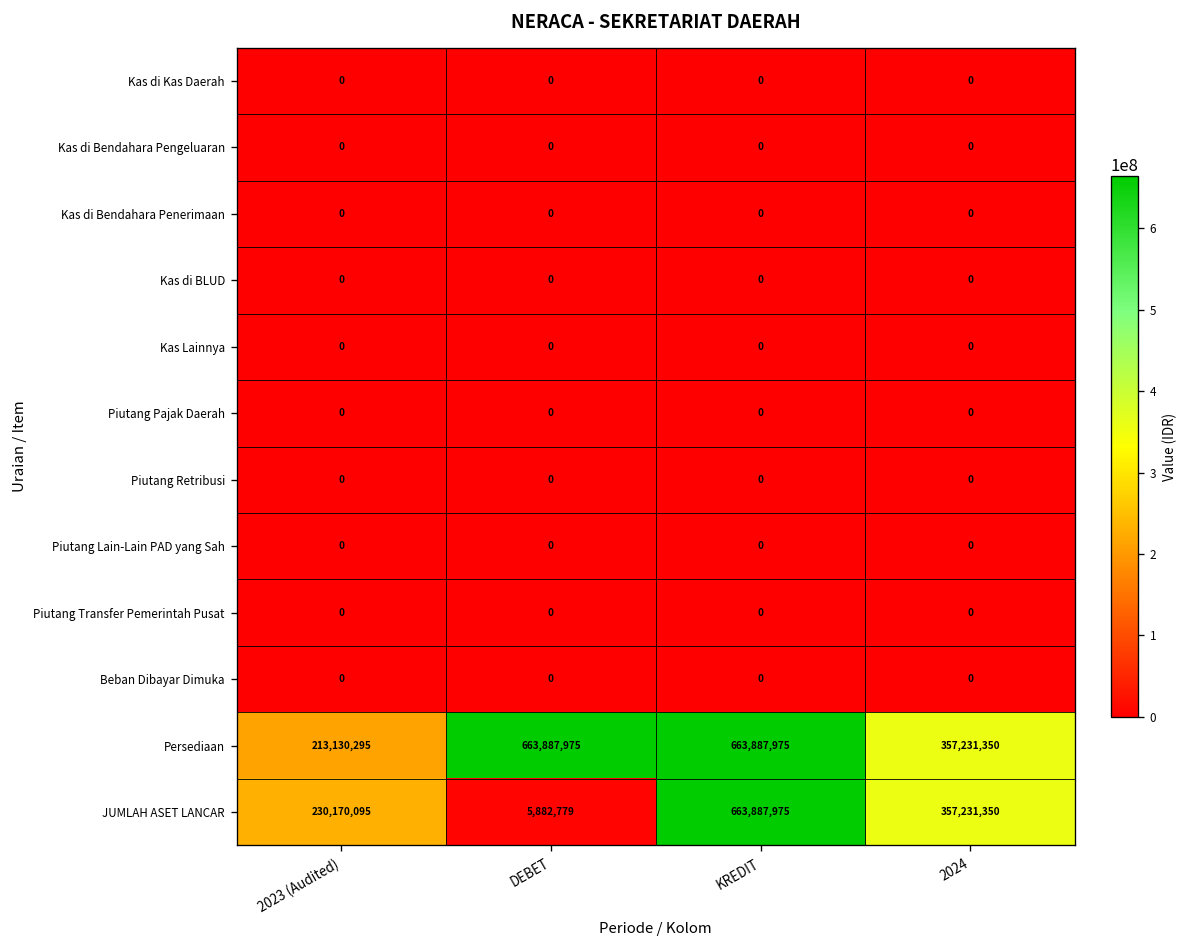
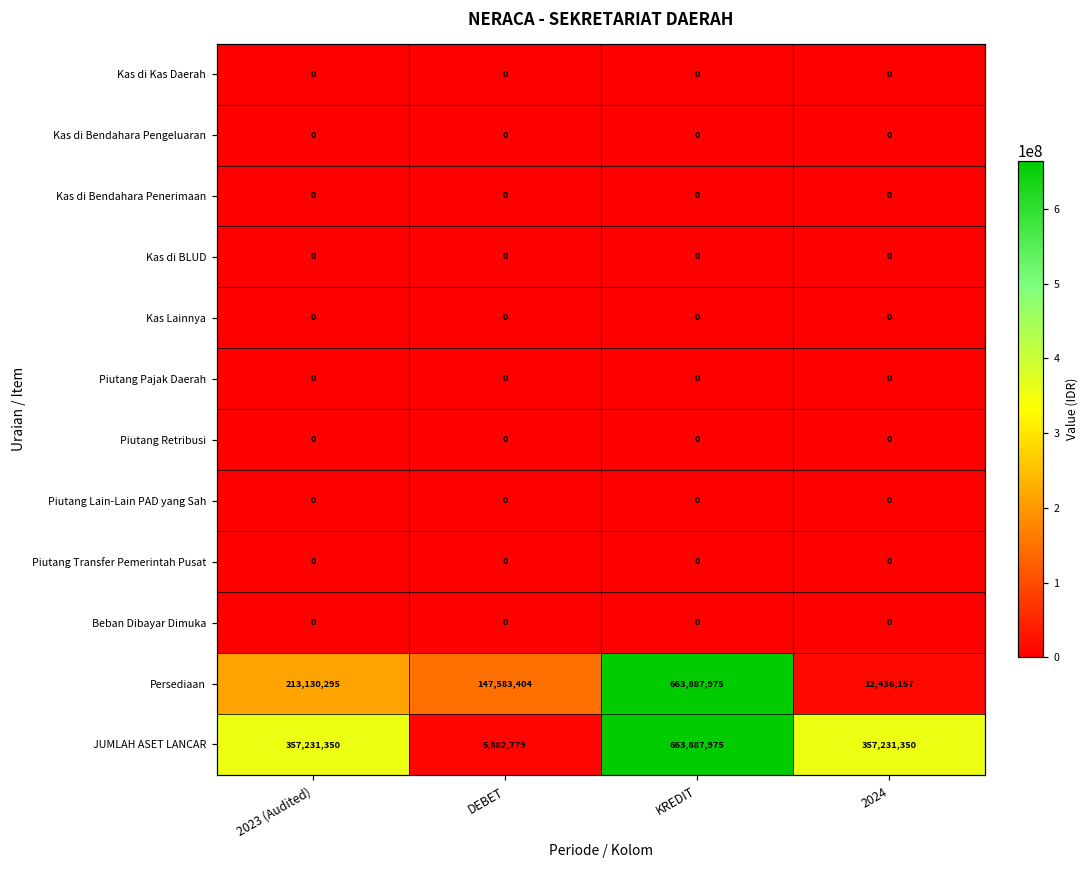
  {
    "Kas di Kas Daerah": {
      "2023 (Audited)": "0",
      "DEBET": "0",
      "KREDIT": "0",
      "2024": "0"
    },
    "Kas di Bendahara Pengeluaran": {
      "2023 (Audited)": "0",
      "DEBET": "0",
      "KREDIT": "0",
      "2024": "0"
    },
    "Kas di Bendahara Penerimaan": {
      "2023 (Audited)": "0",
      "DEBET": "0",
      "KREDIT": "0",
      "2024": "0"
    },
    "Kas di BLUD": {
      "2023 (Audited)": "0",
      "DEBET": "0",
      "KREDIT": "0",
      "2024": "0"
    },
    "Kas Lainnya": {
      "2023 (Audited)": "0",
      "DEBET": "0",
      "KREDIT": "0",
      "2024": "0"
    },
    "Piutang Pajak Daerah": {
      "2023 (Audited)": "0",
      "DEBET": "0",
      "KREDIT": "0",
      "2024": "0"
    },
    "Piutang Retribusi": {
      "2023 (Audited)": "0",
      "DEBET": "0",
      "KREDIT": "0",
      "2024": "0"
    },
    "Piutang Lain-Lain PAD yang Sah": {
      "2023 (Audited)": "0",
      "DEBET": "0",
      "KREDIT": "0",
      "2024": "0"
    },
    "Piutang Transfer Pemerintah Pusat": {
      "2023 (Audited)": "0",
      "DEBET": "0",
      "KREDIT": "0",
      "2024": "0"
    },
    "Beban Dibayar Dimuka": {
      "2023 (Audited)": "0",
      "DEBET": "0",
      "KREDIT": "0",
      "2024": "0"
    },
    "Persediaan": {
      "2023 (Audited)": "213,130,295",
-     "DEBET": "663,887,975",
+     "DEBET": "147,583,404",
      "KREDIT": "663,887,975",
-     "2024": "357,231,350"
+     "2024": "12,436,157"
    },
    "JUMLAH ASET LANCAR": {
-     "2023 (Audited)": "230,170,095",
+     "2023 (Audited)": "357,231,350",
      "DEBET": "5,882,779",
      "KREDIT": "663,887,975",
      "2024": "357,231,350"
    }
  }
